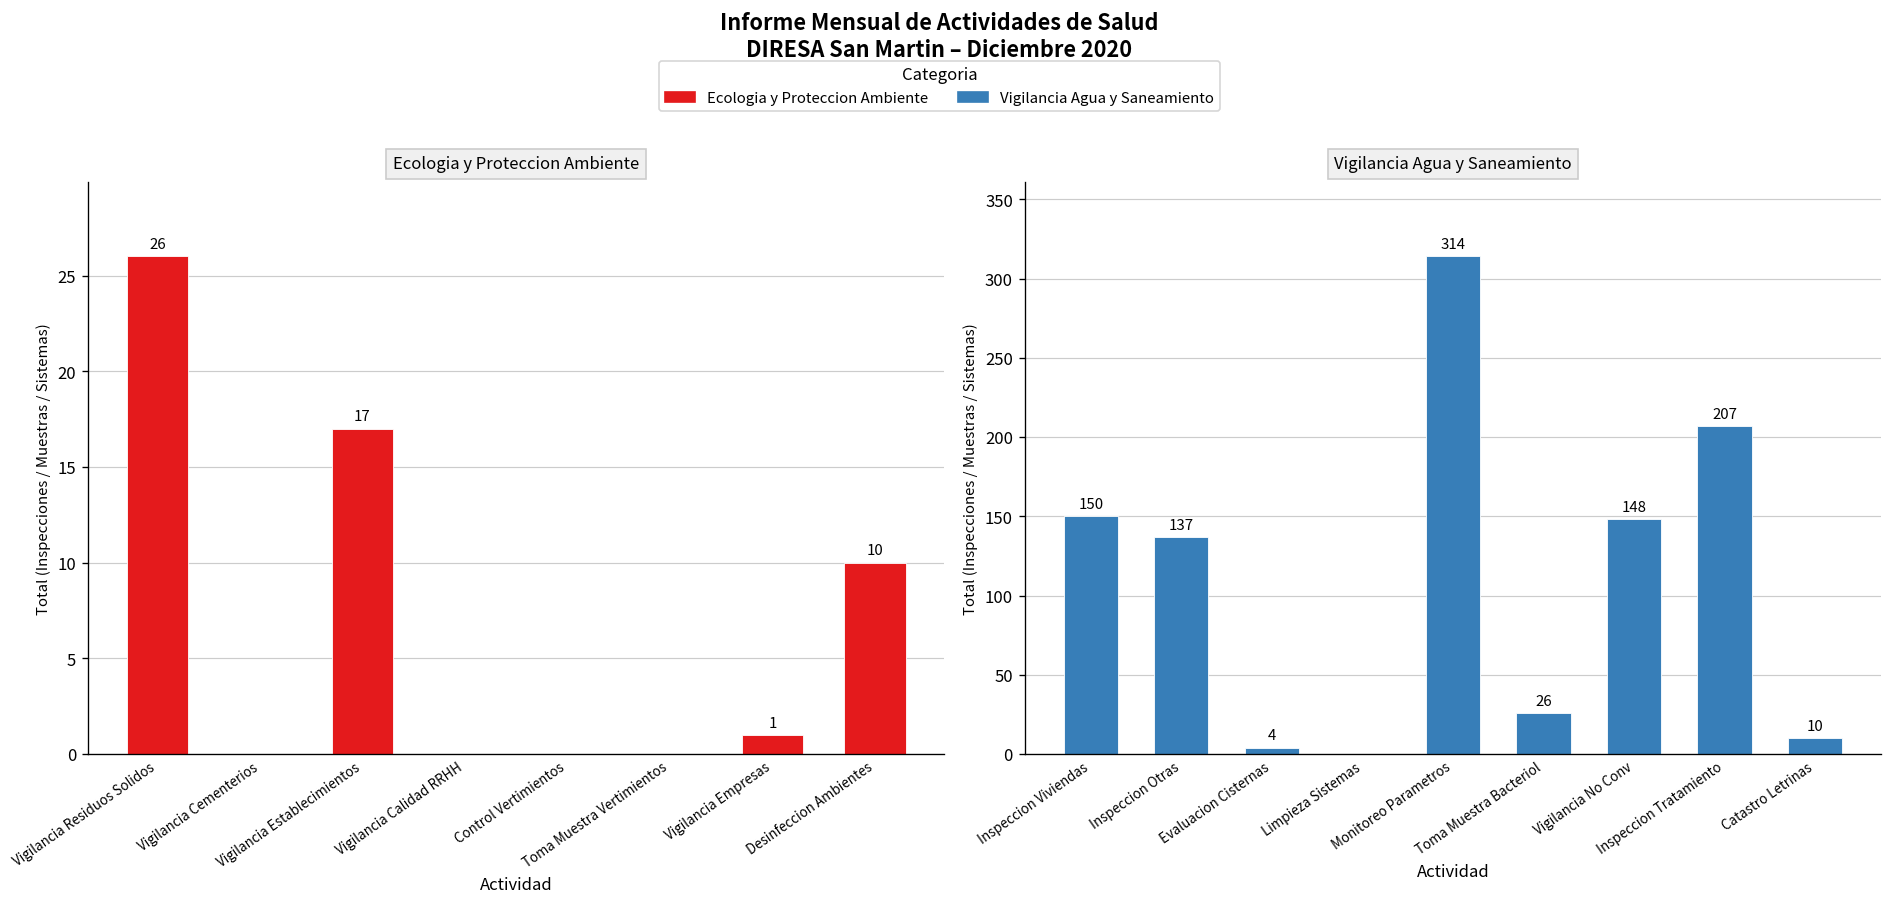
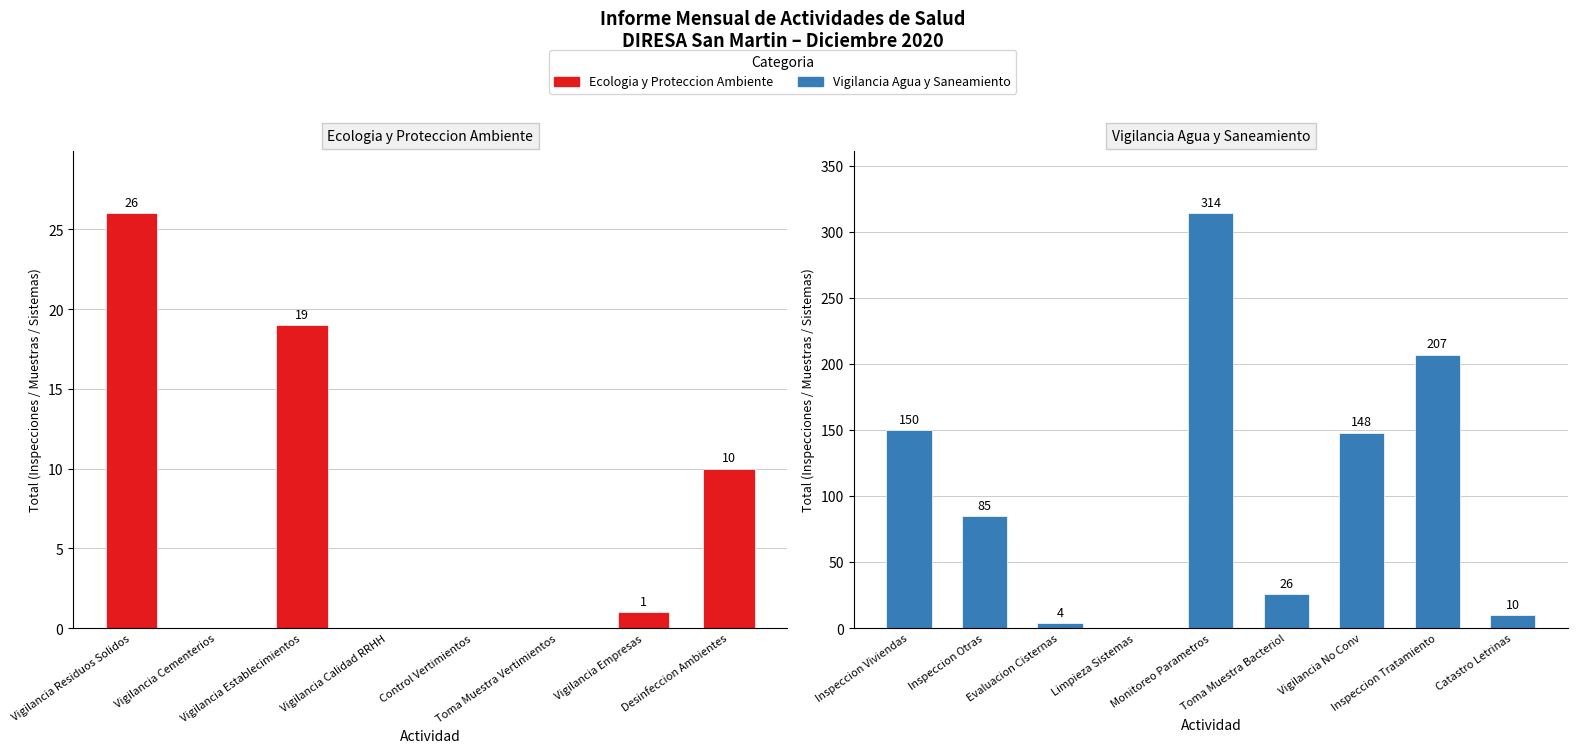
  {
    "Ecologia y Proteccion Ambiente": {
      "Vigilancia Residuos Solidos": 26,
-     "Vigilancia Establecimientos": 17,
+     "Vigilancia Establecimientos": 19,
      "Vigilancia Empresas": 1,
      "Desinfeccion Ambientes": 10
    },
    "Vigilancia Agua y Saneamiento": {
      "Inspeccion Viviendas": 150,
-     "Inspeccion Otras": 137,
+     "Inspeccion Otras": 85,
      "Evaluacion Cisternas": 4,
      "Monitoreo Parametros": 314,
      "Toma Muestra Bacteriol": 26,
      "Vigilancia No Conv": 148,
      "Inspeccion Tratamiento": 207,
      "Catastro Letrinas": 10
    }
  }
